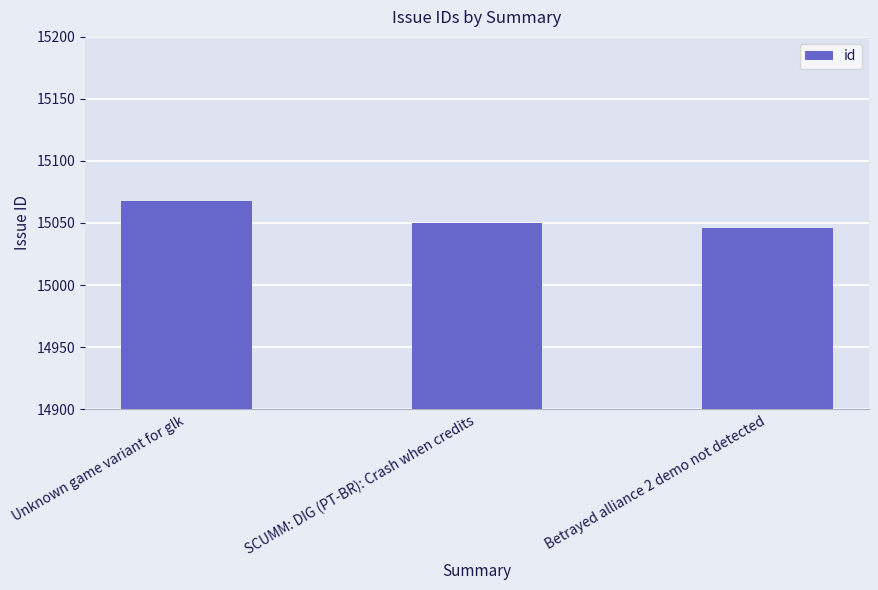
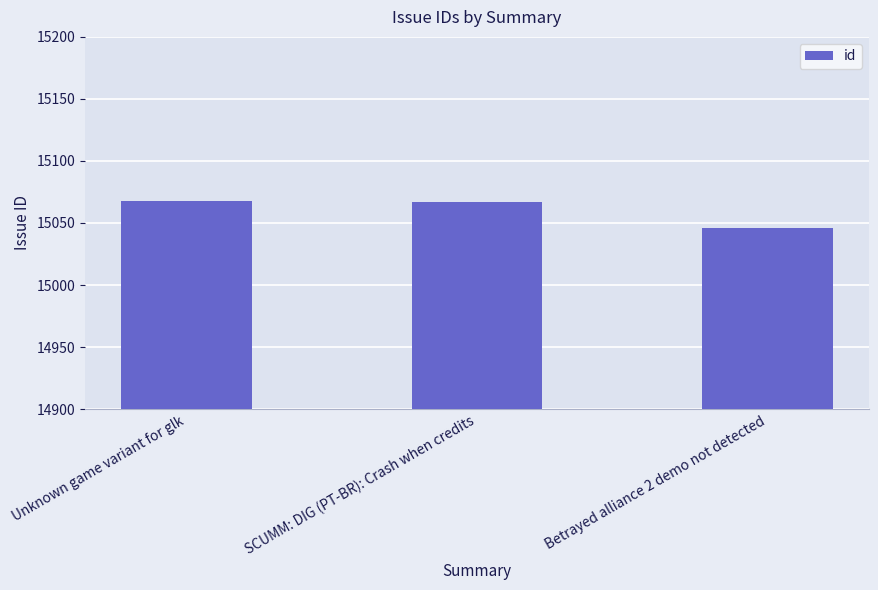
  {
    "Unknown game variant for glk": 15068,
-   "SCUMM: DIG (PT-BR): Crash when credits": 15050,
+   "SCUMM: DIG (PT-BR): Crash when credits": 15067,
    "Betrayed alliance 2 demo not detected": 15046
  }
